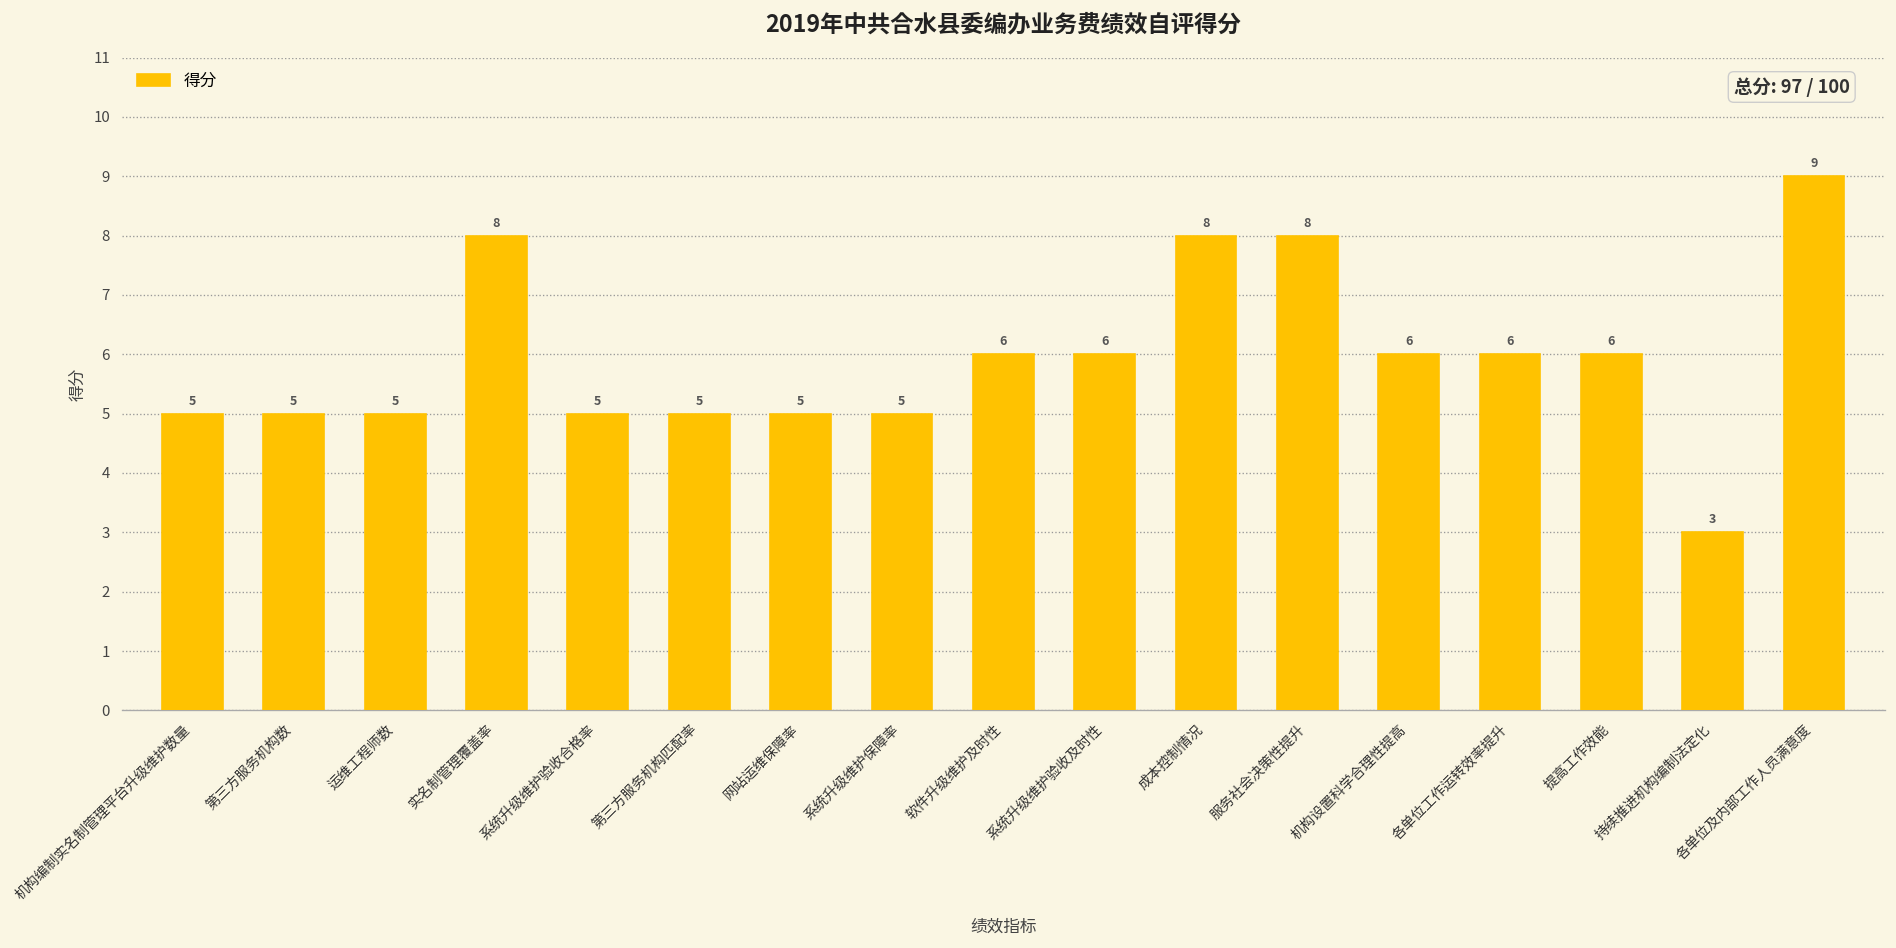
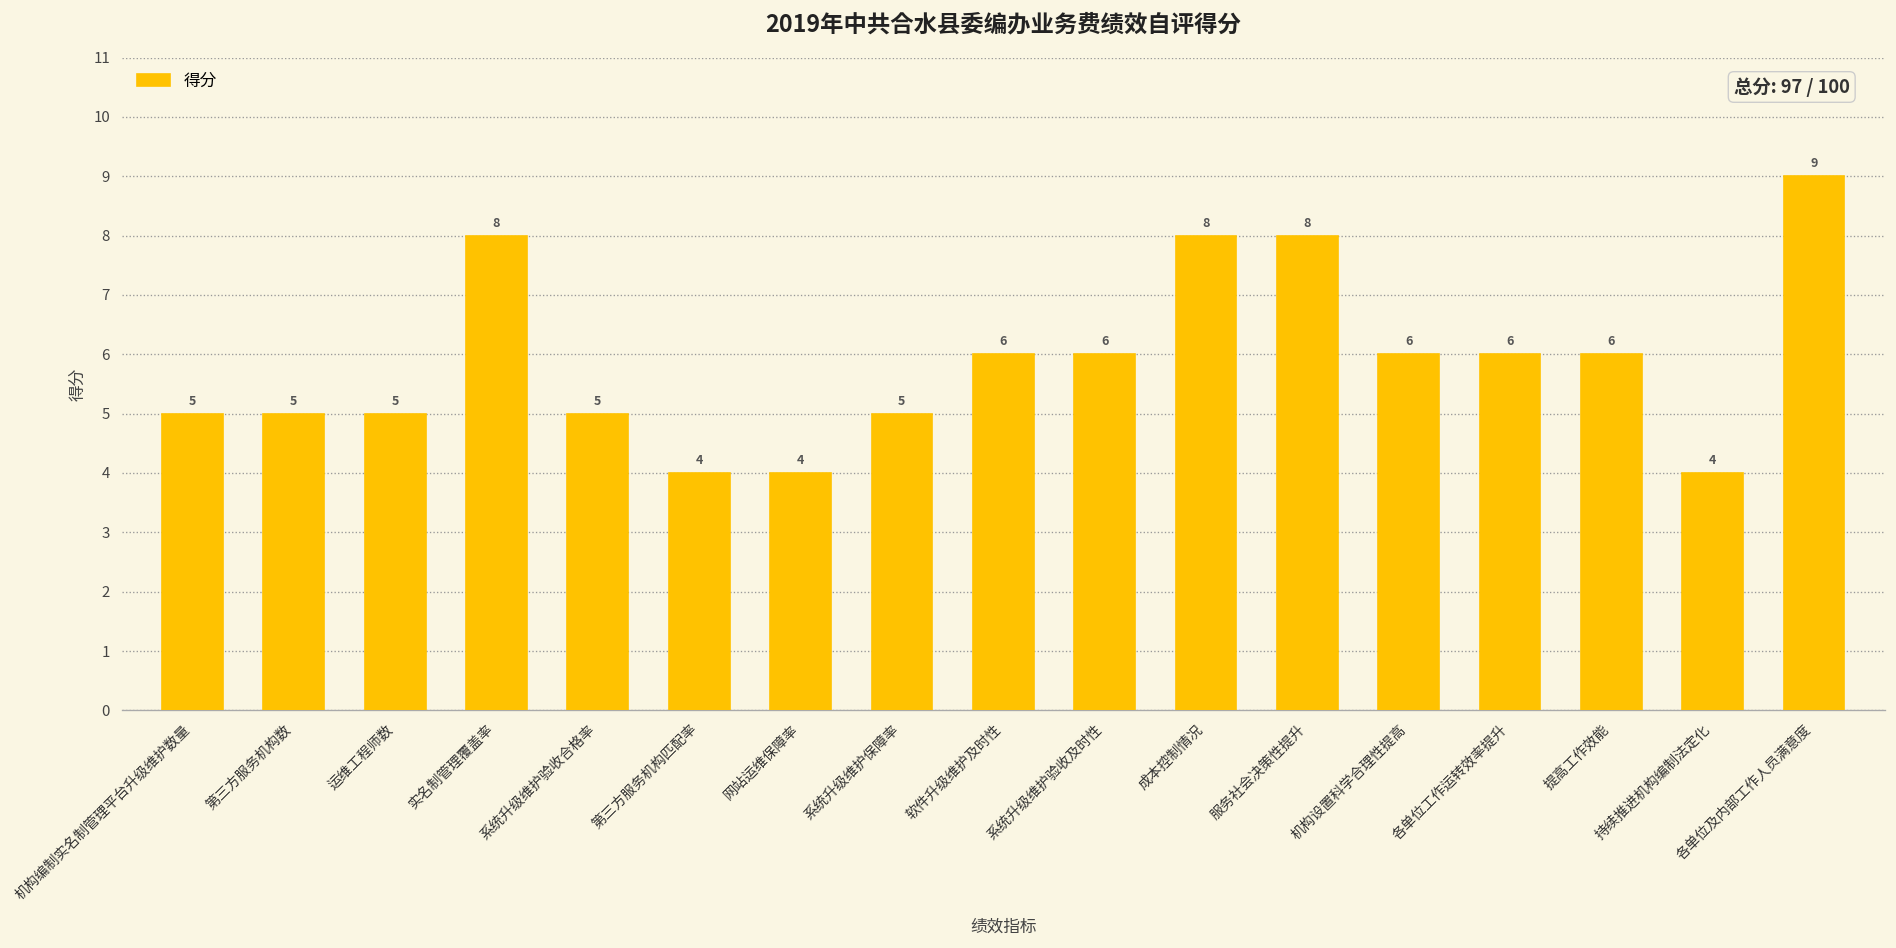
  {
    "机构编制实名制管理平台升级维护数量": 5,
    "第三方服务机构数": 5,
    "运维工程师数": 5,
    "实名制管理覆盖率": 8,
    "系统升级维护验收合格率": 5,
-   "第三方服务机构匹配率": 5,
-   "网站运维保障率": 5,
+   "第三方服务机构匹配率": 4,
+   "网站运维保障率": 4,
    "系统升级维护保障率": 5,
    "软件升级维护及时性": 6,
    "系统升级维护验收及时性": 6,
    "成本控制情况": 8,
    "服务社会决策性提升": 8,
    "机构设置科学合理性提高": 6,
    "各单位工作运转效率提升": 6,
    "提高工作效能": 6,
-   "持续推进机构编制法定化": 3,
+   "持续推进机构编制法定化": 4,
    "各单位及内部工作人员满意度": 9
  }
